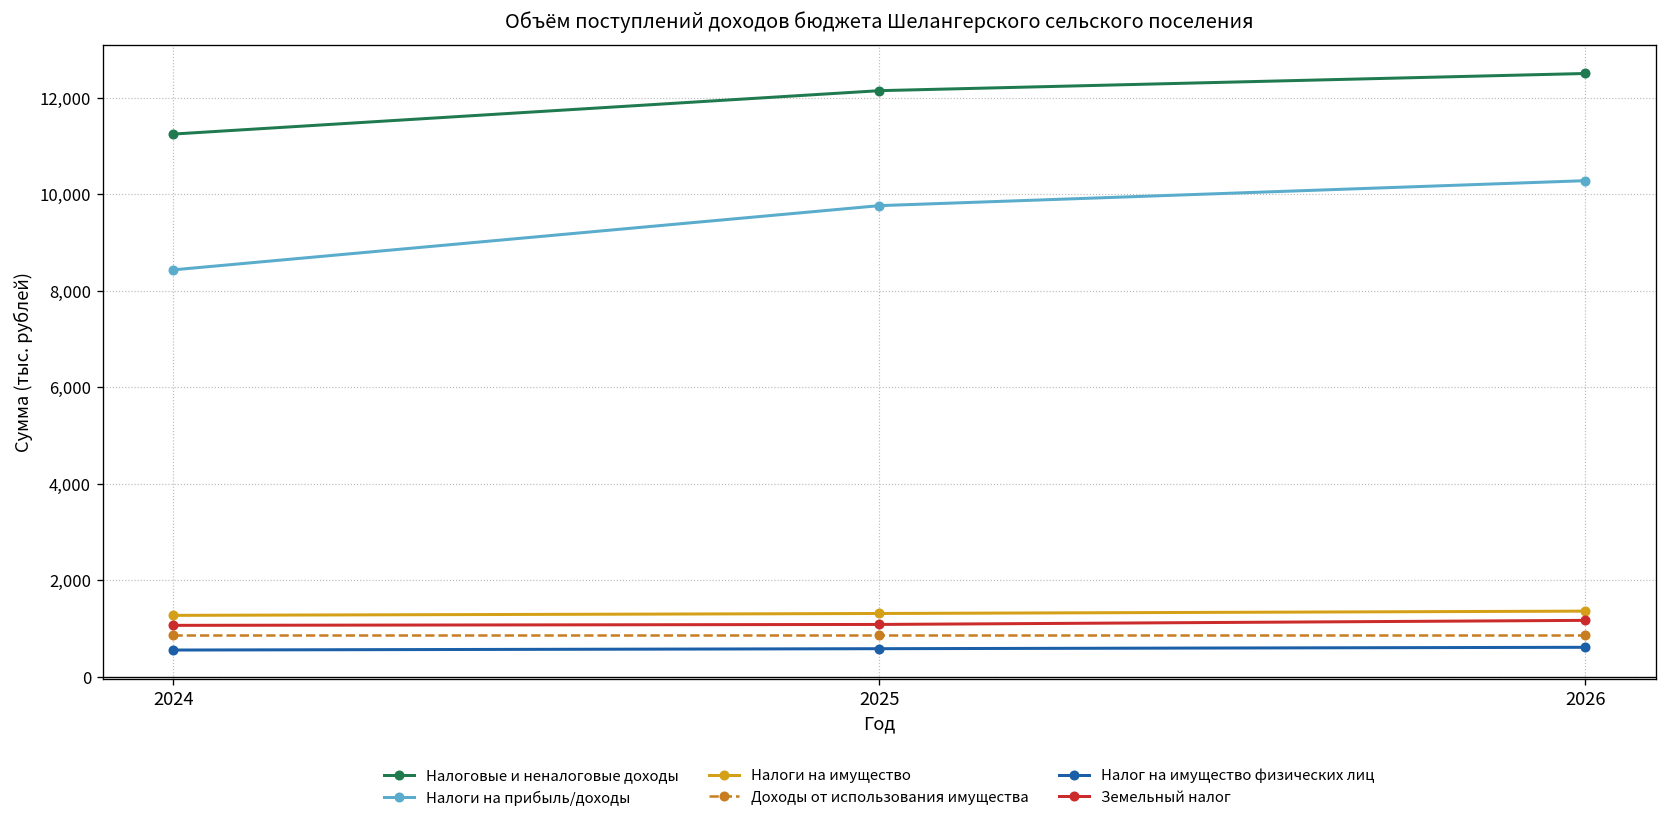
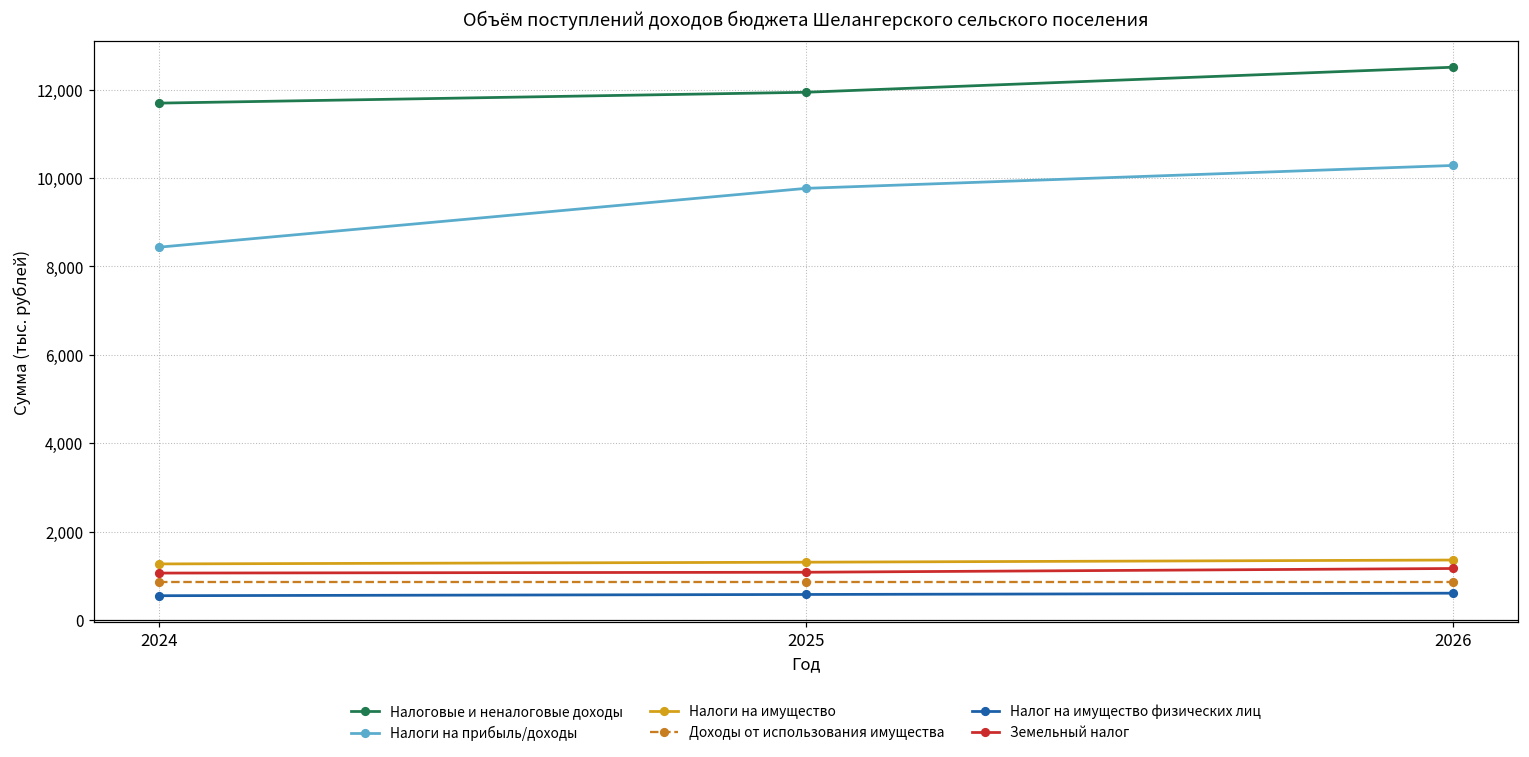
  {
    "Налоговые и неналоговые доходы": {
-     "2024": "11,200",
-     "2025": "12,100",
+     "2024": "11,700",
+     "2025": "11,900",
      "2026": "12,500"
    },
    "Налоги на прибыль/доходы": {
      "2024": "8,400",
      "2025": "9,800",
      "2026": "10,300"
    },
    "Налог на имущество физических лиц": {
      "2024": "600",
      "2025": "600",
      "2026": "600"
    },
    "Земельный налог": {
      "2024": "1,100",
      "2025": "1,100",
      "2026": "1,200"
    }
  }
